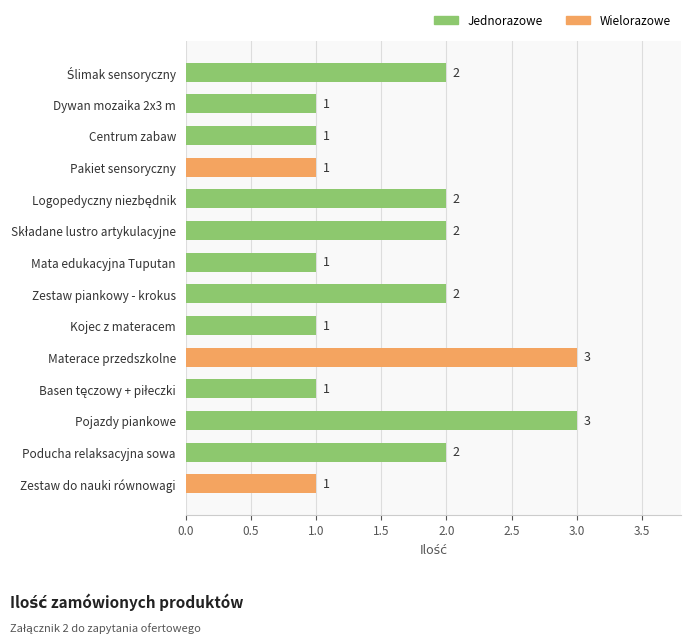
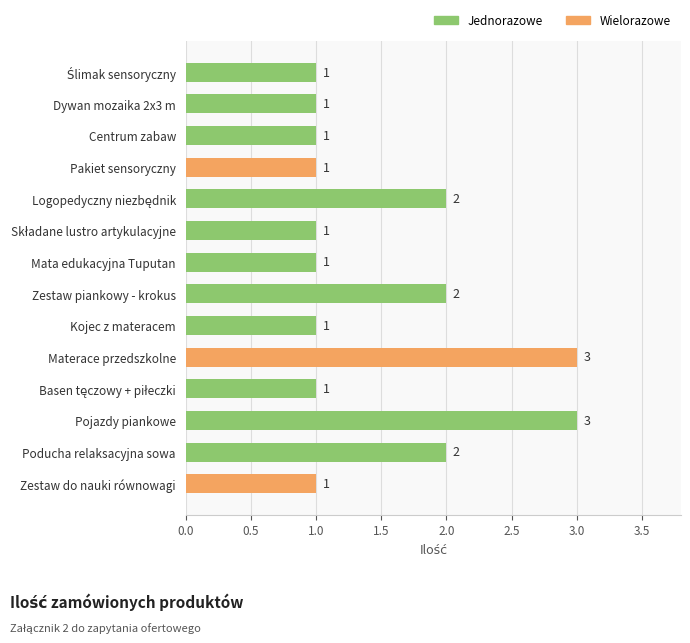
  {
-   "Ślimak sensoryczny": 2,
+   "Ślimak sensoryczny": 1,
    "Dywan mozaika 2x3 m": 1,
    "Centrum zabaw": 1,
    "Pakiet sensoryczny": 1,
    "Logopedyczny niezbędnik": 2,
-   "Składane lustro artykulacyjne": 2,
+   "Składane lustro artykulacyjne": 1,
    "Mata edukacyjna Tuputan": 1,
    "Zestaw piankowy - krokus": 2,
    "Kojec z materacem": 1,
    "Materace przedszkolne": 3,
    "Basen tęczowy + piłeczki": 1,
    "Pojazdy piankowe": 3,
    "Poducha relaksacyjna sowa": 2,
    "Zestaw do nauki równowagi": 1
  }
